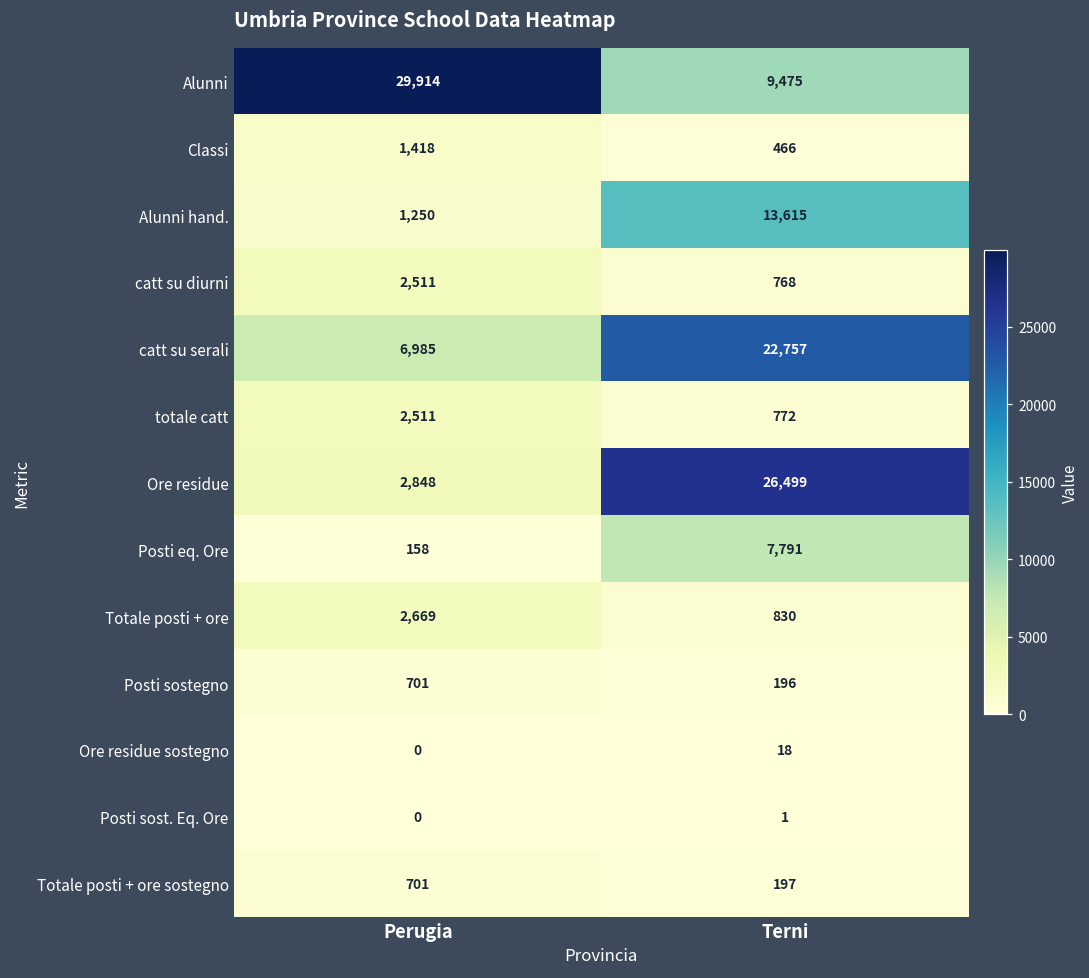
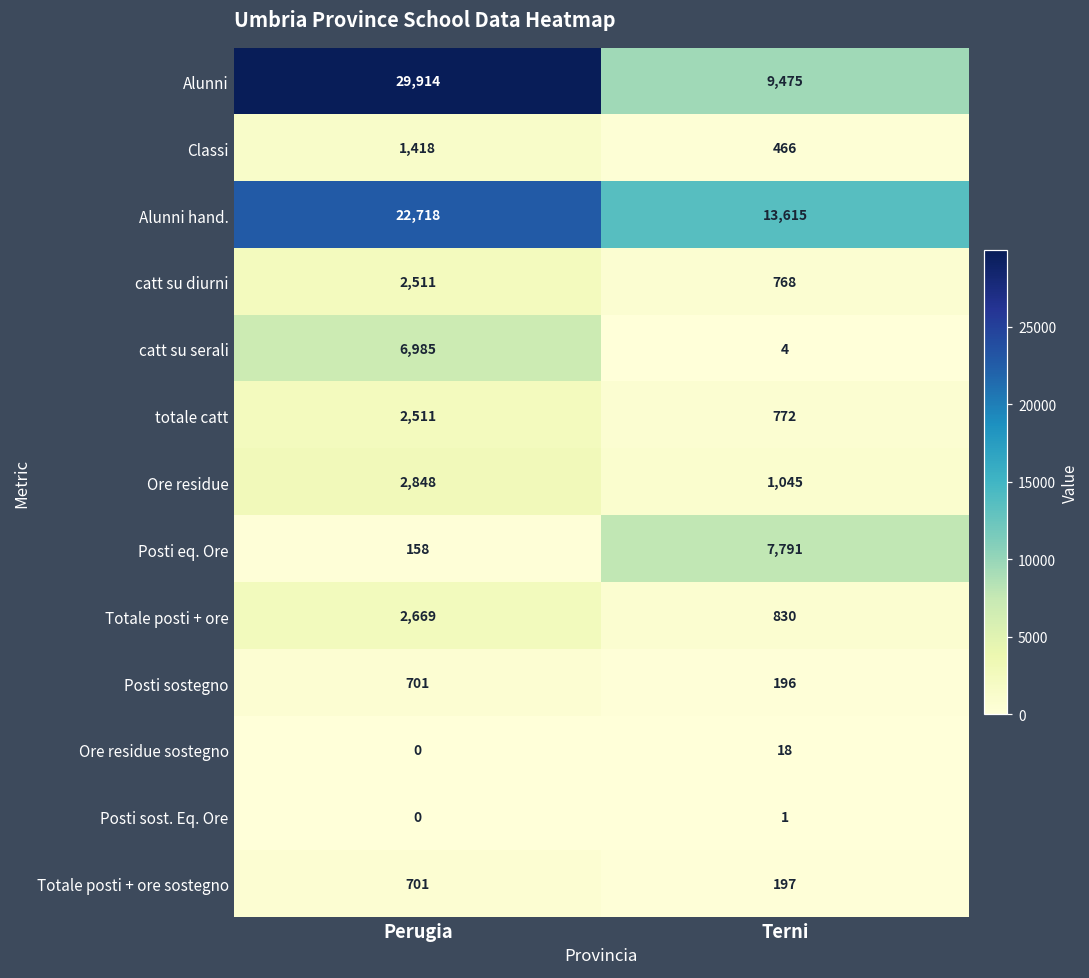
  {
    "Alunni": {
      "Perugia": "29,914",
      "Terni": "9,475"
    },
    "Classi": {
      "Perugia": "1,418",
      "Terni": "466"
    },
    "Alunni hand.": {
-     "Perugia": "1,250",
+     "Perugia": "22,718",
      "Terni": "13,615"
    },
    "catt su diurni": {
      "Perugia": "2,511",
      "Terni": "768"
    },
    "catt su serali": {
      "Perugia": "6,985",
-     "Terni": "22,757"
+     "Terni": "4"
    },
    "totale catt": {
      "Perugia": "2,511",
      "Terni": "772"
    },
    "Ore residue": {
      "Perugia": "2,848",
-     "Terni": "26,499"
+     "Terni": "1,045"
    },
    "Posti eq. Ore": {
      "Perugia": "158",
      "Terni": "7,791"
    },
    "Totale posti + ore": {
      "Perugia": "2,669",
      "Terni": "830"
    },
    "Posti sostegno": {
      "Perugia": "701",
      "Terni": "196"
    },
    "Ore residue sostegno": {
      "Perugia": "0",
      "Terni": "18"
    },
    "Posti sost. Eq. Ore": {
      "Perugia": "0",
      "Terni": "1"
    },
    "Totale posti + ore sostegno": {
      "Perugia": "701",
      "Terni": "197"
    }
  }
